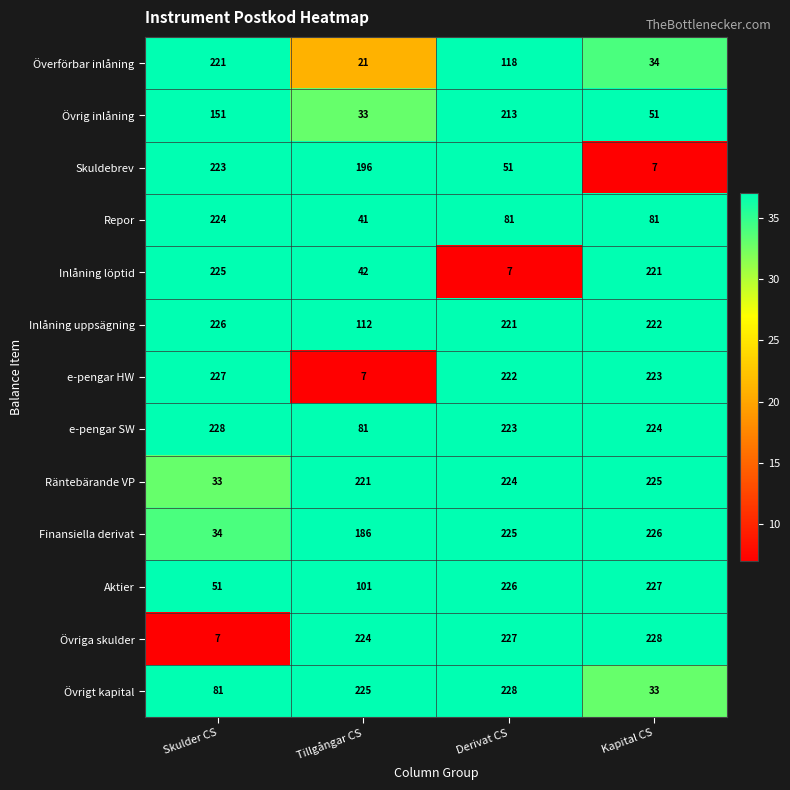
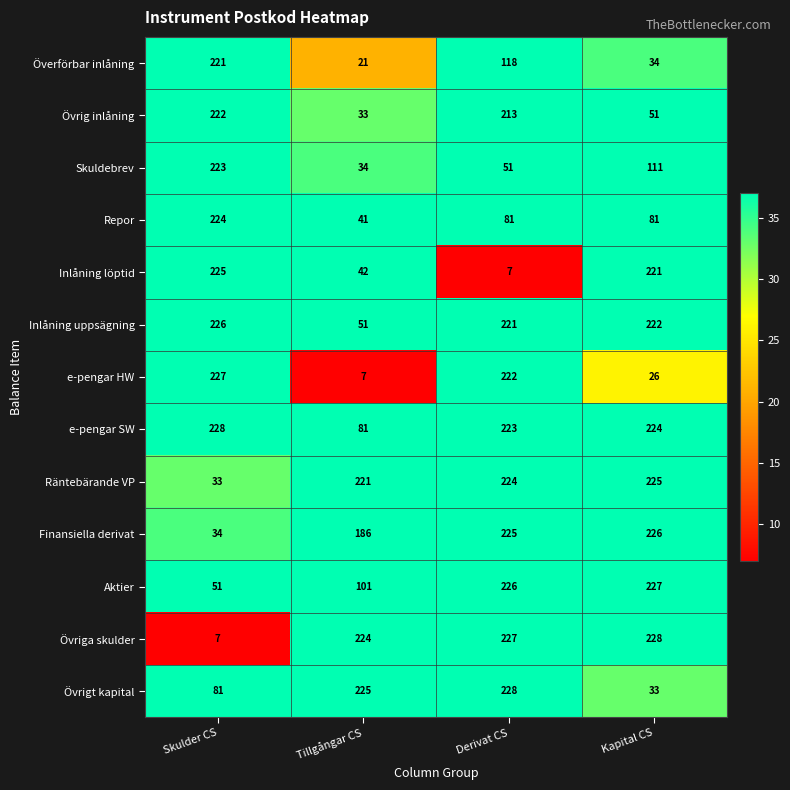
  {
    "Överförbar inlåning": {
      "Skulder CS": 221,
      "Tillgångar CS": 21,
      "Derivat CS": 118,
      "Kapital CS": 34
    },
    "Övrig inlåning": {
-     "Skulder CS": 151,
+     "Skulder CS": 222,
      "Tillgångar CS": 33,
      "Derivat CS": 213,
      "Kapital CS": 51
    },
    "Skuldebrev": {
      "Skulder CS": 223,
-     "Tillgångar CS": 196,
+     "Tillgångar CS": 34,
      "Derivat CS": 51,
-     "Kapital CS": 7
+     "Kapital CS": 111
    },
    "Repor": {
      "Skulder CS": 224,
      "Tillgångar CS": 41,
      "Derivat CS": 81,
      "Kapital CS": 81
    },
    "Inlåning löptid": {
      "Skulder CS": 225,
      "Tillgångar CS": 42,
      "Derivat CS": 7,
      "Kapital CS": 221
    },
    "Inlåning uppsägning": {
      "Skulder CS": 226,
-     "Tillgångar CS": 112,
+     "Tillgångar CS": 51,
      "Derivat CS": 221,
      "Kapital CS": 222
    },
    "e-pengar HW": {
      "Skulder CS": 227,
      "Tillgångar CS": 7,
      "Derivat CS": 222,
-     "Kapital CS": 223
+     "Kapital CS": 26
    },
    "e-pengar SW": {
      "Skulder CS": 228,
      "Tillgångar CS": 81,
      "Derivat CS": 223,
      "Kapital CS": 224
    },
    "Räntebärande VP": {
      "Skulder CS": 33,
      "Tillgångar CS": 221,
      "Derivat CS": 224,
      "Kapital CS": 225
    },
    "Finansiella derivat": {
      "Skulder CS": 34,
      "Tillgångar CS": 186,
      "Derivat CS": 225,
      "Kapital CS": 226
    },
    "Aktier": {
      "Skulder CS": 51,
      "Tillgångar CS": 101,
      "Derivat CS": 226,
      "Kapital CS": 227
    },
    "Övriga skulder": {
      "Skulder CS": 7,
      "Tillgångar CS": 224,
      "Derivat CS": 227,
      "Kapital CS": 228
    },
    "Övrigt kapital": {
      "Skulder CS": 81,
      "Tillgångar CS": 225,
      "Derivat CS": 228,
      "Kapital CS": 33
    }
  }
